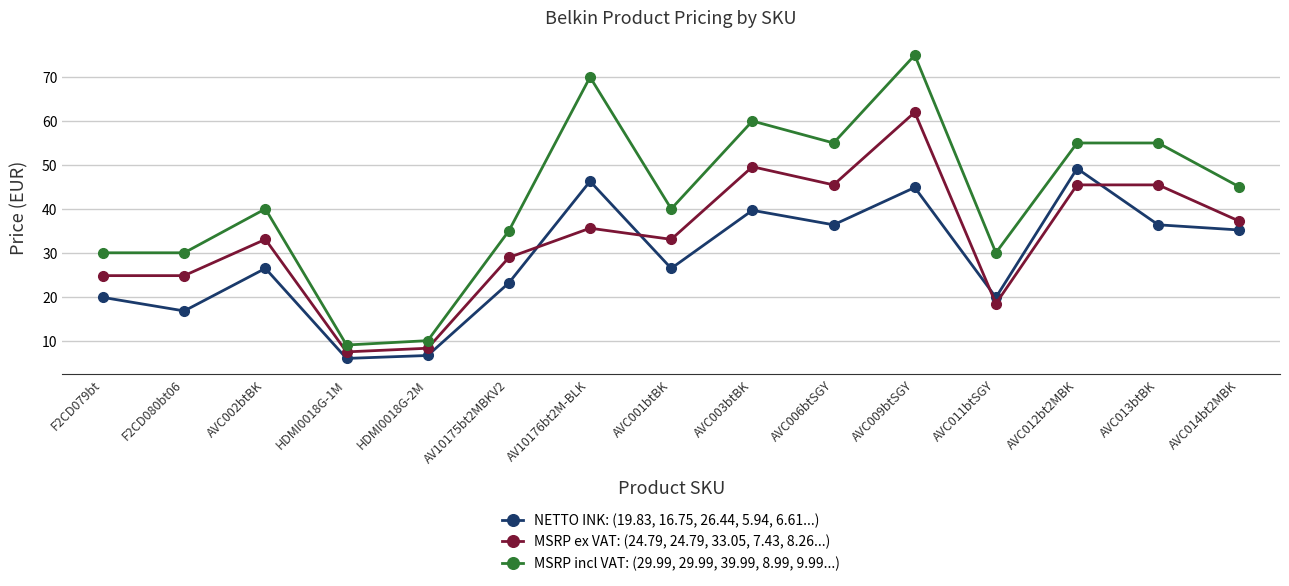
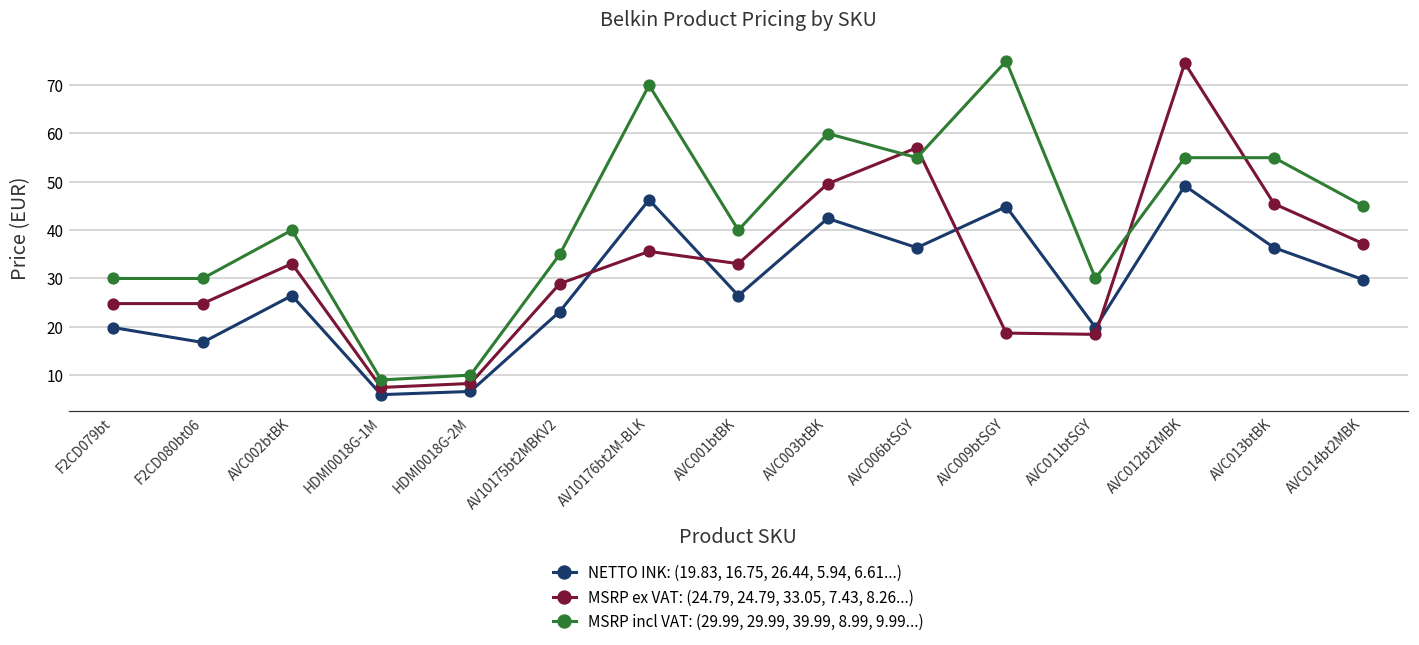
  {
    "NETTO INK: (19.83, 16.75, 26.44, 5.94, 6.61...)": {
      "F2CD079bt": 20,
      "F2CD080bt06": 17,
      "AVC002btBK": 26,
      "HDMI0018G-1M": 6,
      "HDMI0018G-2M": 7,
      "AV10175bt2MBKV2": 23,
      "AV10176bt2M-BLK": 46,
      "AVC001btBK": 26,
-     "AVC003btBK": 40,
+     "AVC003btBK": 42,
      "AVC006btSGY": 36,
      "AVC009btSGY": 45,
      "AVC011btSGY": 20,
      "AVC012bt2MBK": 49,
      "AVC013btBK": 36,
-     "AVC014bt2MBK": 35
+     "AVC014bt2MBK": 30
    },
    "MSRP ex VAT: (24.79, 24.79, 33.05, 7.43, 8.26...)": {
      "F2CD079bt": 25,
      "F2CD080bt06": 25,
      "AVC002btBK": 33,
      "HDMI0018G-1M": 7,
      "HDMI0018G-2M": 8,
      "AV10175bt2MBKV2": 29,
      "AV10176bt2M-BLK": 36,
      "AVC001btBK": 33,
      "AVC003btBK": 50,
-     "AVC006btSGY": 45,
-     "AVC009btSGY": 62,
+     "AVC006btSGY": 57,
+     "AVC009btSGY": 19,
      "AVC011btSGY": 18,
-     "AVC012bt2MBK": 45,
+     "AVC012bt2MBK": 75,
      "AVC013btBK": 45,
      "AVC014bt2MBK": 37
    },
    "MSRP incl VAT: (29.99, 29.99, 39.99, 8.99, 9.99...)": {
      "F2CD079bt": 30,
      "F2CD080bt06": 30,
      "AVC002btBK": 40,
      "HDMI0018G-1M": 9,
      "HDMI0018G-2M": 10,
      "AV10175bt2MBKV2": 35,
      "AV10176bt2M-BLK": 70,
      "AVC001btBK": 40,
      "AVC003btBK": 60,
      "AVC006btSGY": 55,
      "AVC009btSGY": 75,
      "AVC011btSGY": 30,
      "AVC012bt2MBK": 55,
      "AVC013btBK": 55,
      "AVC014bt2MBK": 45
    }
  }
